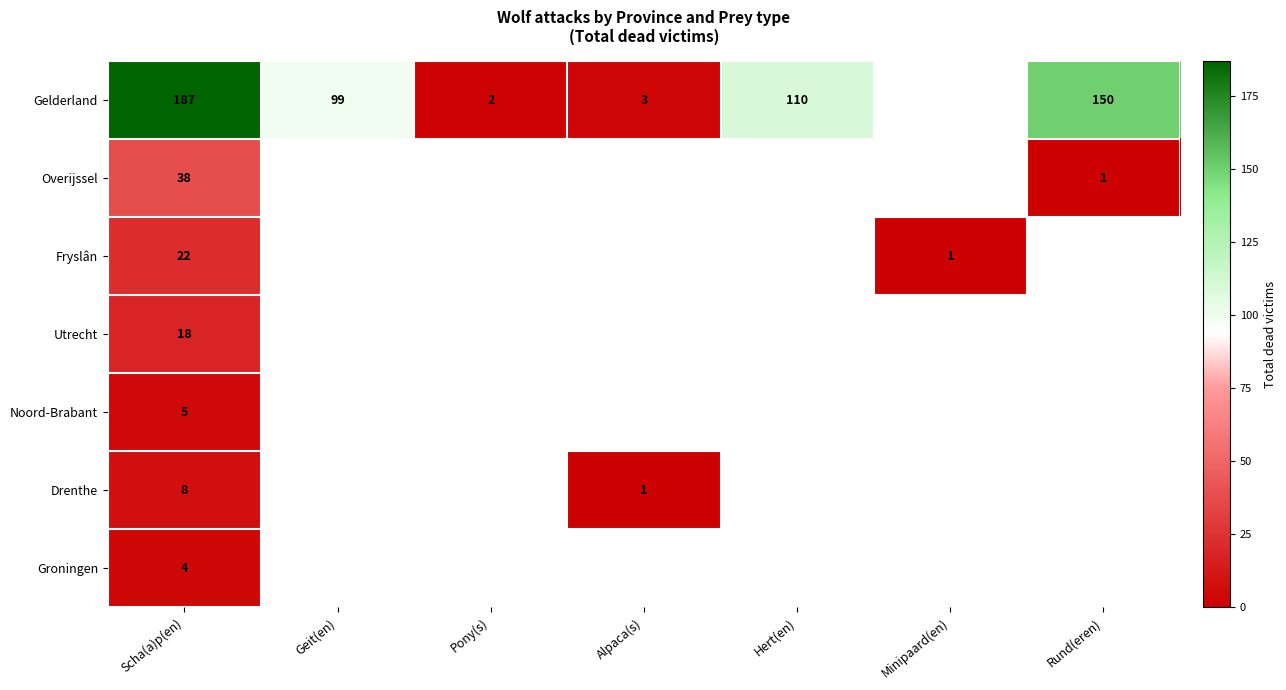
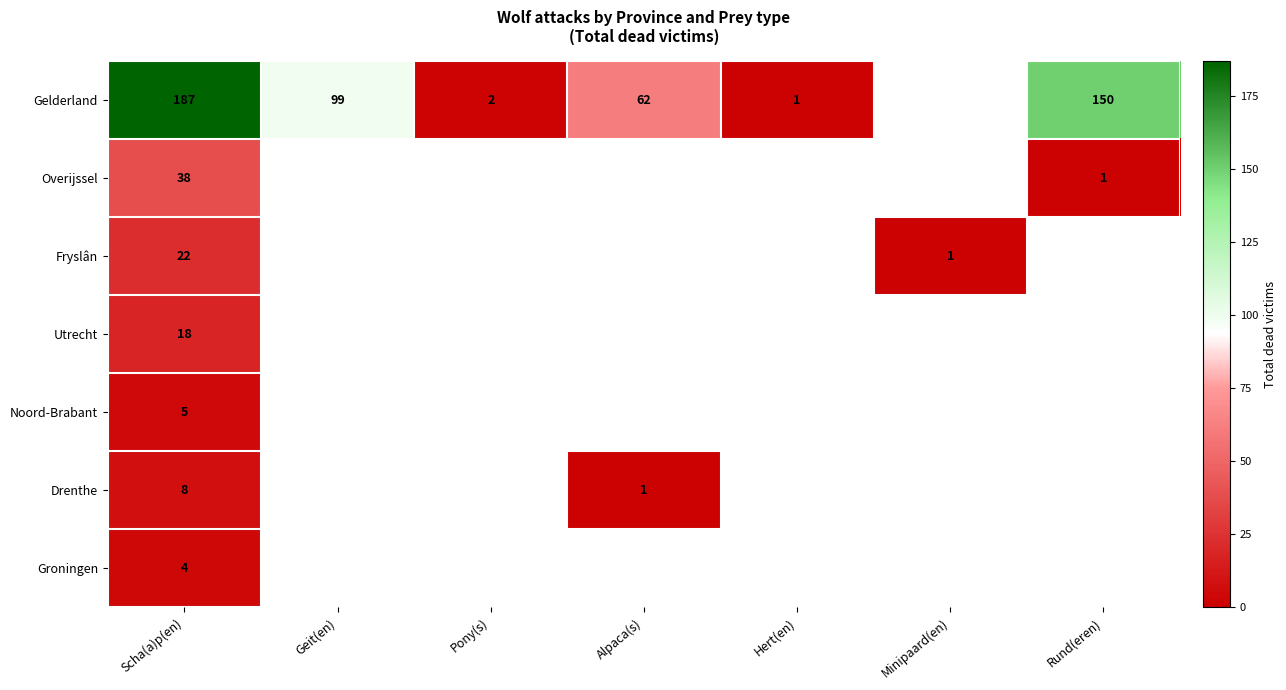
  {
    "Gelderland": {
      "Scha(a)p(en)": 187,
      "Geit(en)": 99,
      "Pony(s)": 2,
-     "Alpaca(s)": 3,
-     "Hert(en)": 110,
+     "Alpaca(s)": 62,
+     "Hert(en)": 1,
      "Rund(eren)": 150
    },
    "Overijssel": {
      "Scha(a)p(en)": 38,
      "Rund(eren)": 1
    },
    "Fryslân": {
      "Scha(a)p(en)": 22,
      "Minipaard(en)": 1
    },
    "Utrecht": {
      "Scha(a)p(en)": 18
    },
    "Noord-Brabant": {
      "Scha(a)p(en)": 5
    },
    "Drenthe": {
      "Scha(a)p(en)": 8,
      "Alpaca(s)": 1
    },
    "Groningen": {
      "Scha(a)p(en)": 4
    }
  }
